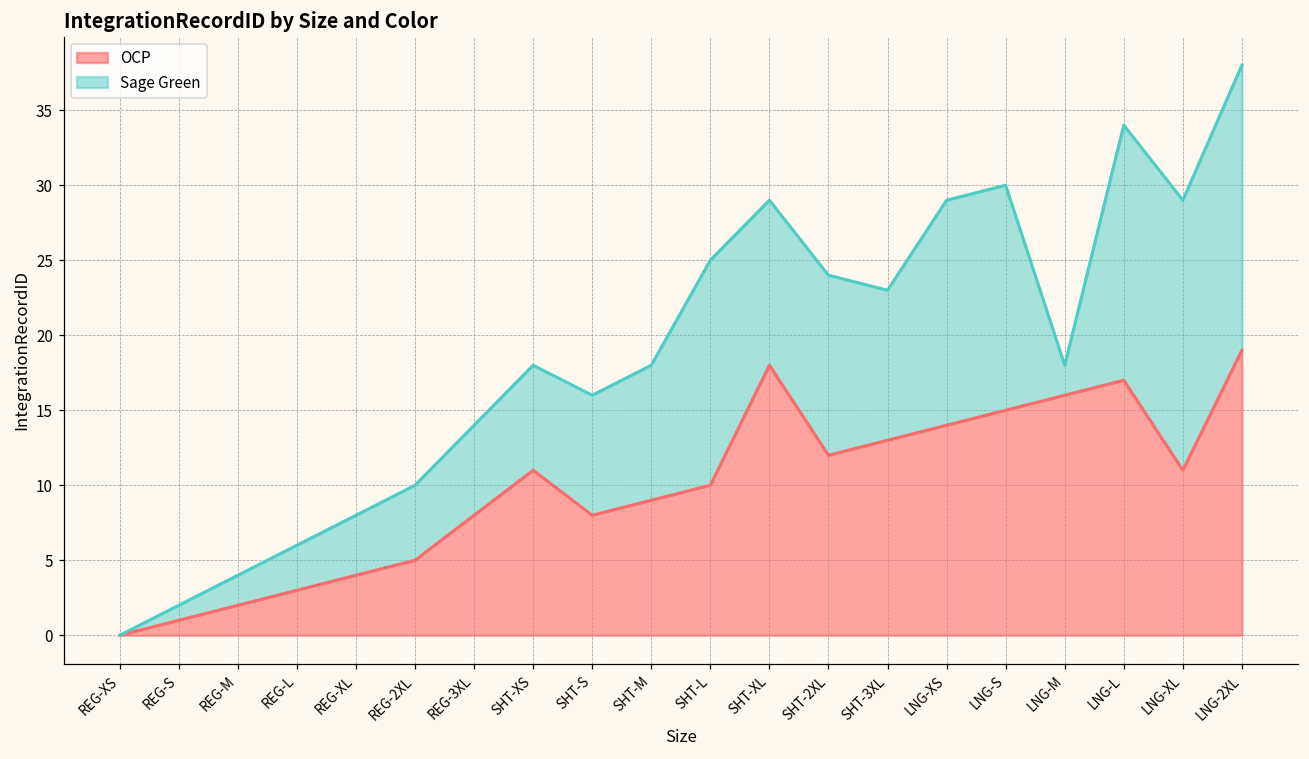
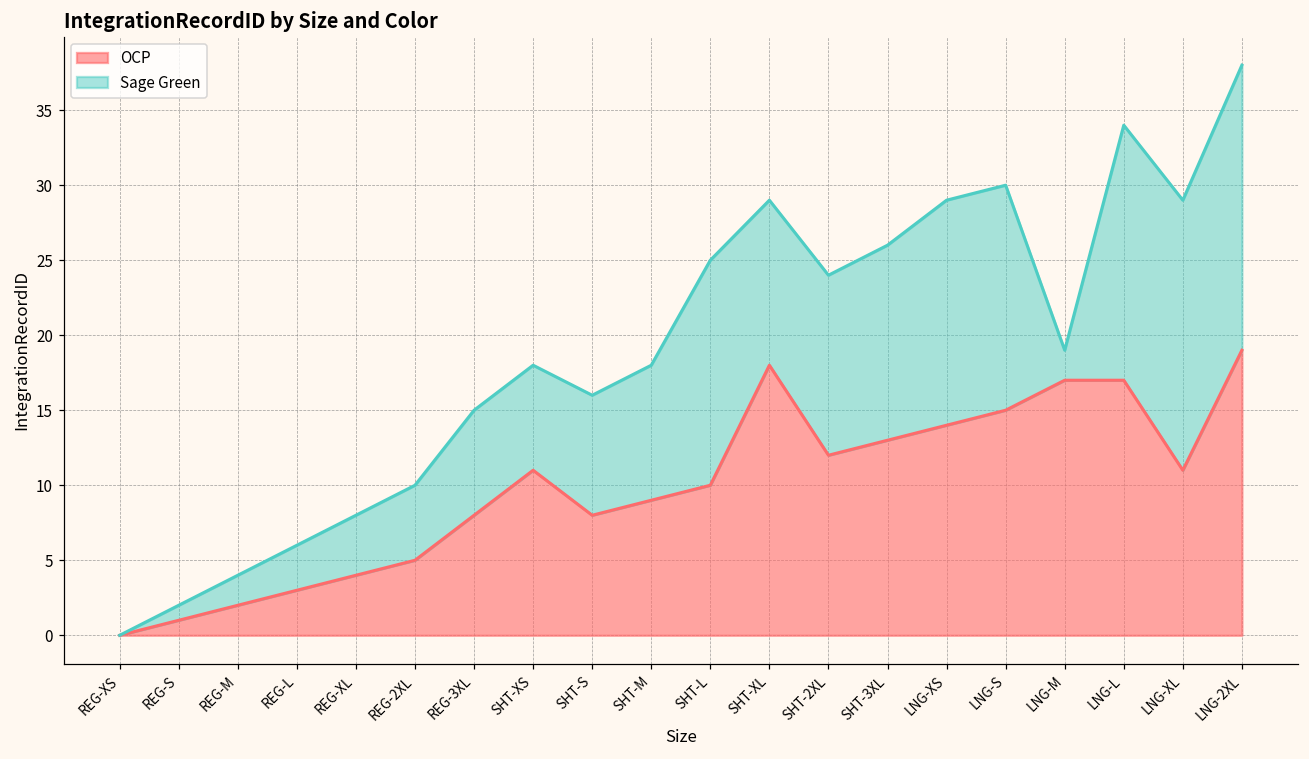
  {
    "OCP": {
      "REG-S": 1.0,
      "REG-M": 2.0,
      "REG-L": 3.0,
      "REG-XL": 4.0,
      "REG-2XL": 5.0,
      "REG-3XL": 8.0,
      "SHT-XS": 11.0,
      "SHT-S": 8.0,
      "SHT-M": 9.0,
      "SHT-L": 10.0,
      "SHT-XL": 18.0,
      "SHT-2XL": 12.0,
      "SHT-3XL": 13.0,
      "LNG-XS": 14.0,
      "LNG-S": 15.0,
-     "LNG-M": 16.0,
+     "LNG-M": 17.0,
      "LNG-L": 17.0,
      "LNG-XL": 11.0,
      "LNG-2XL": 19.0
    },
    "Sage Green": {
      "REG-S": 1.0,
      "REG-M": 2.0,
      "REG-L": 3.0,
      "REG-XL": 4.0,
      "REG-2XL": 5.0,
-     "REG-3XL": 6.0,
+     "REG-3XL": 7.0,
      "SHT-XS": 7.0,
      "SHT-S": 8.0,
      "SHT-M": 9.0,
      "SHT-L": 15.0,
      "SHT-XL": 11.0,
      "SHT-2XL": 12.0,
-     "SHT-3XL": 10.0,
+     "SHT-3XL": 13.0,
      "LNG-XS": 15.0,
      "LNG-S": 15.0,
      "LNG-M": 2.0,
      "LNG-L": 17.0,
      "LNG-XL": 18.0,
      "LNG-2XL": 19.0
    }
  }
